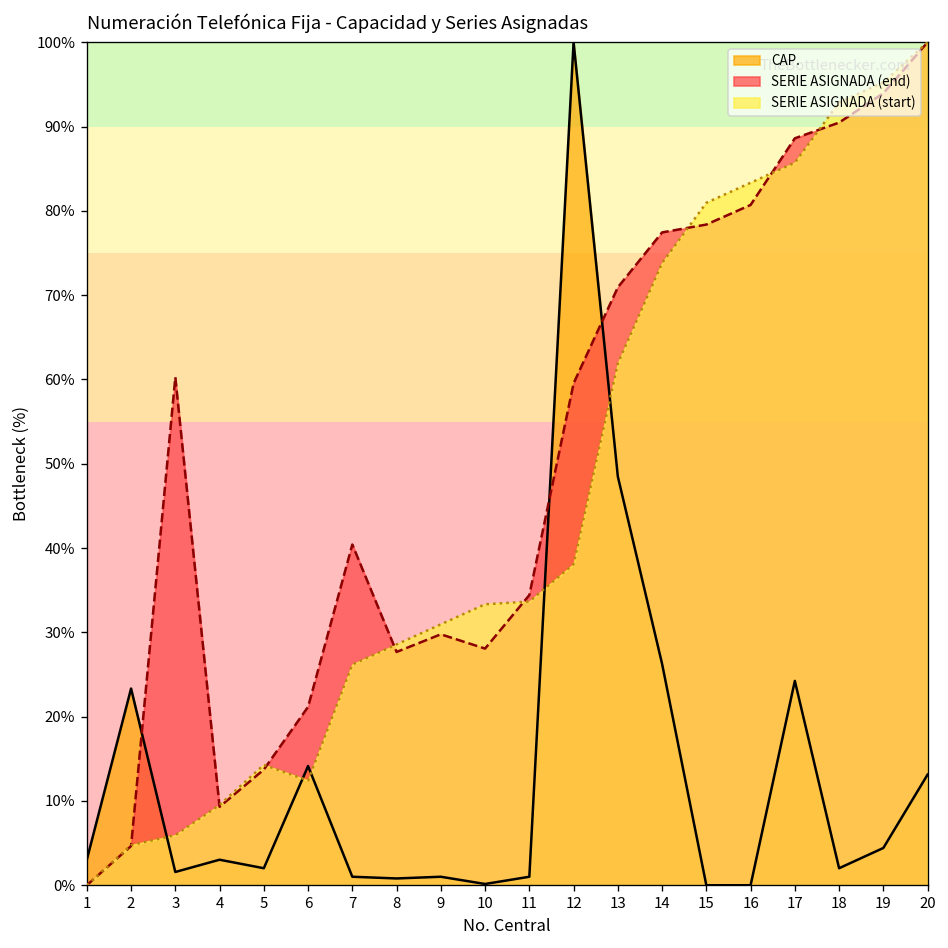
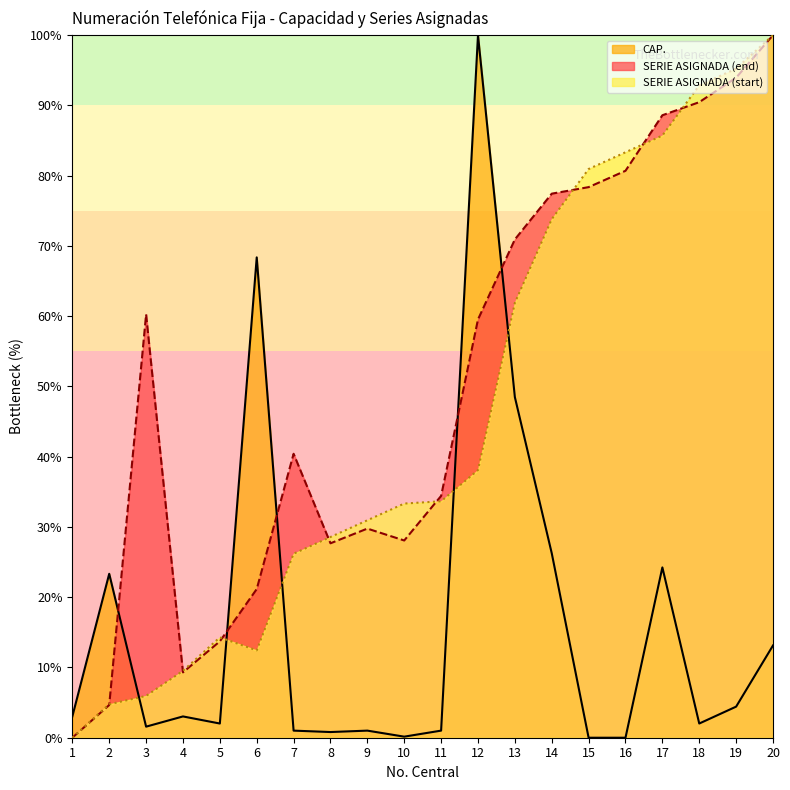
  {
    "CAP.": {
      "1": "3%",
      "2": "23%",
      "3": "2%",
      "4": "3%",
      "5": "2%",
-     "6": "14%",
+     "6": "68%",
      "7": "1%",
      "8": "1%",
      "9": "1%",
      "10": "0%",
      "11": "1%",
      "12": "100%",
      "13": "48%",
      "14": "26%",
      "15": "0%",
      "16": "0%",
      "17": "24%",
      "18": "2%",
      "19": "4%",
      "20": "13%"
    },
    "SERIE ASIGNADA (start)": {
      "3": "6%",
      "5": "14%",
      "6": "12%",
      "7": "26%",
      "8": "29%",
      "9": "31%",
      "10": "33%",
      "11": "34%",
      "12": "38%",
      "13": "62%",
      "14": "74%",
      "15": "81%",
      "16": "83%",
      "17": "86%"
    },
    "SERIE ASIGNADA (end)": {
      "3": "60%",
      "5": "14%",
      "6": "21%",
      "7": "40%",
      "8": "28%",
      "9": "30%",
      "10": "28%",
      "11": "34%",
      "12": "60%",
      "13": "71%",
      "14": "77%",
      "15": "78%",
      "16": "81%",
      "17": "89%",
      "18": "90%"
    }
  }
